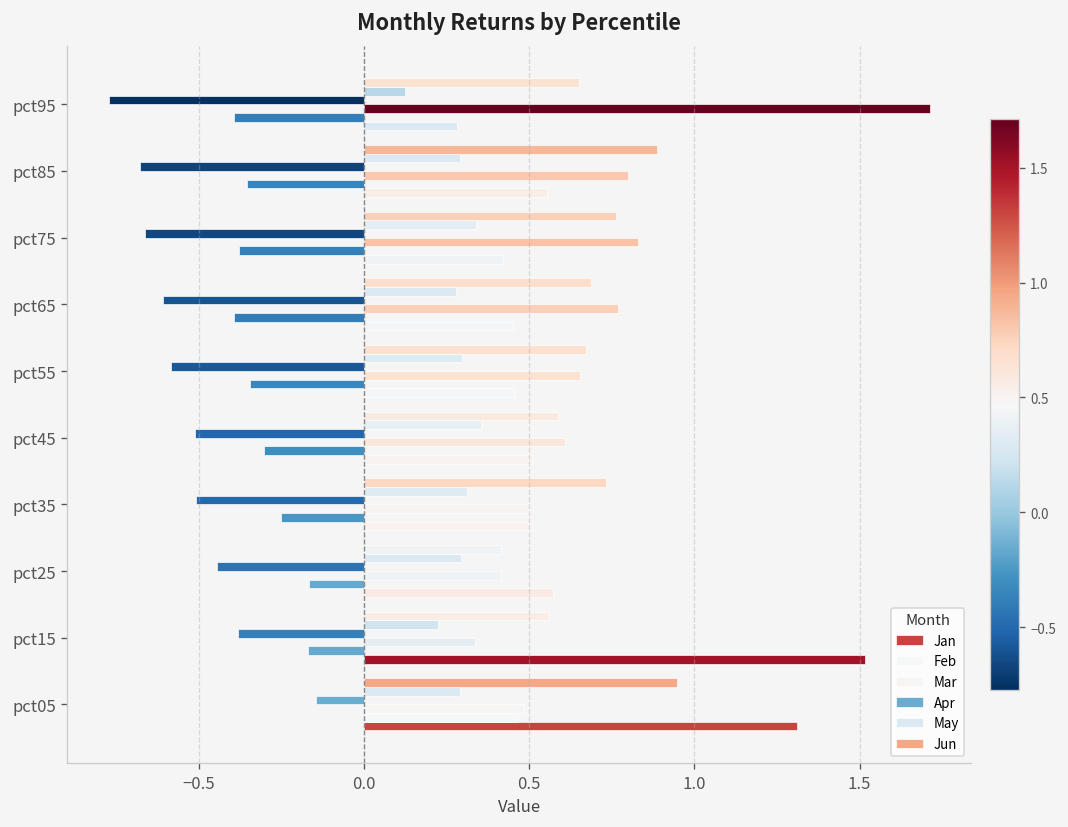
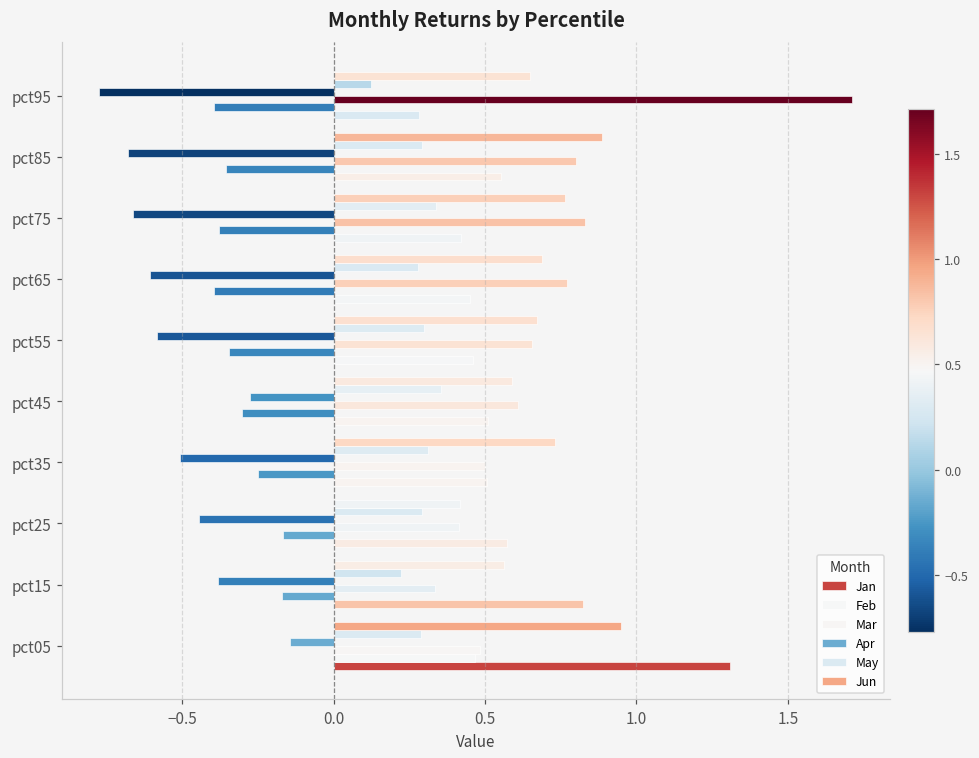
  {
    "Jan": {
      "pct95": 0.28,
      "pct85": 0.55,
      "pct75": 0.42,
      "pct65": 0.45,
      "pct55": 0.46,
      "pct45": 0.51,
      "pct35": 0.51,
      "pct25": 0.57,
-     "pct15": 1.52,
+     "pct15": 0.82,
      "pct05": 1.31
    },
    "Apr": {
      "pct95": -0.77,
      "pct85": -0.68,
      "pct75": -0.66,
      "pct65": -0.61,
      "pct55": -0.58,
-     "pct45": -0.51,
+     "pct45": -0.28,
      "pct35": -0.51,
      "pct25": -0.44,
      "pct15": -0.38,
      "pct05": -0.14
    },
    "Jun": {
      "pct95": 0.65,
      "pct85": 0.89,
      "pct75": 0.76,
      "pct65": 0.69,
      "pct55": 0.67,
      "pct45": 0.59,
      "pct35": 0.73,
      "pct25": 0.42,
      "pct15": 0.56,
      "pct05": 0.95
    }
  }
